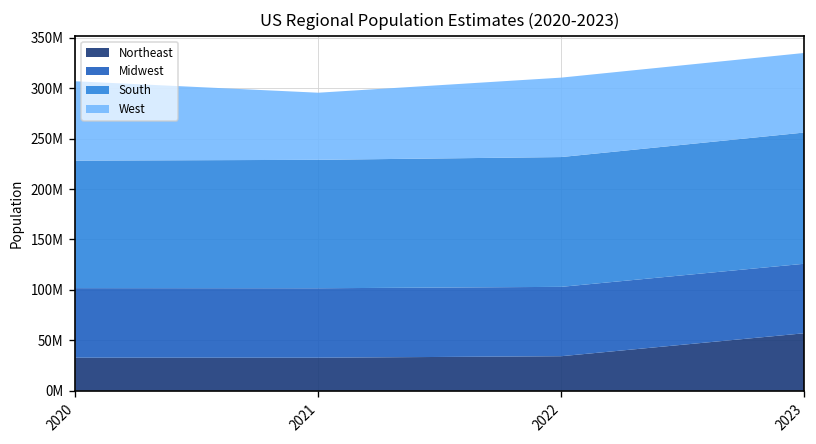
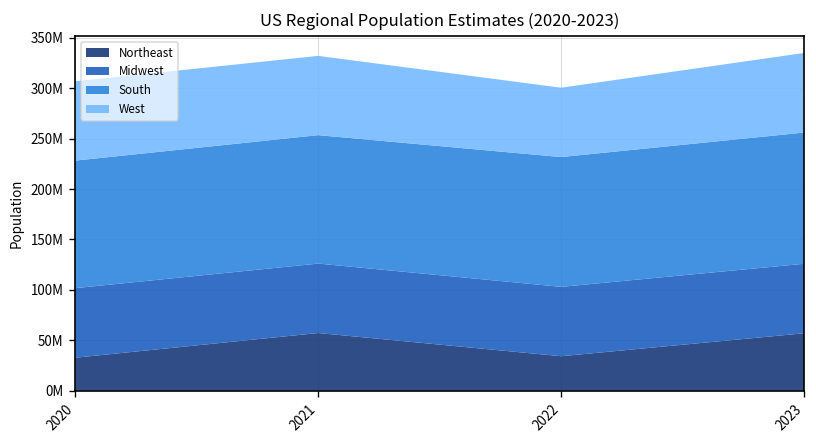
  {
    "Northeast": {
      "2020": 30000000,
-     "2021": 30000000,
+     "2021": 60000000,
      "2022": 30000000,
      "2023": 60000000
    },
    "West": {
      "2020": 80000000,
-     "2021": 70000000,
-     "2022": 80000000,
+     "2021": 80000000,
+     "2022": 70000000,
      "2023": 80000000
    }
  }
